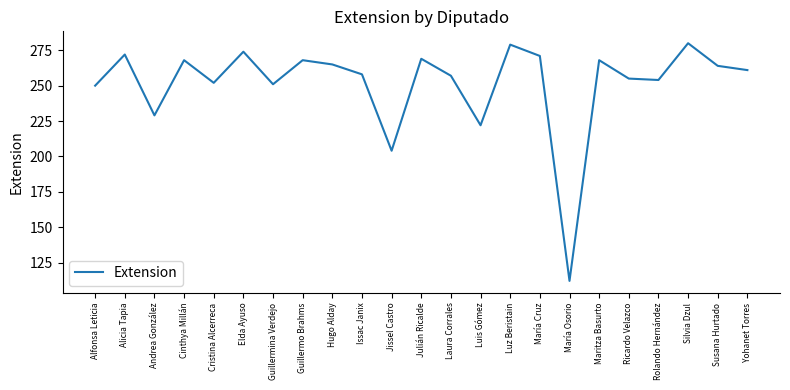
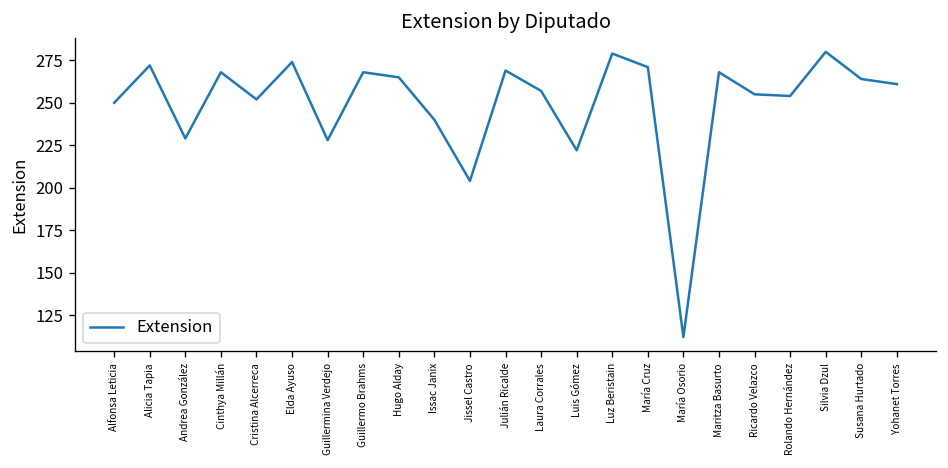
  {
    "Alfonsa Leticia": 250,
    "Alicia Tapia": 272,
    "Andrea González": 229,
    "Cinthya Millán": 268,
    "Cristina Alcerreca": 252,
    "Elda Ayuso": 274,
-   "Guillermina Verdejo": 251,
+   "Guillermina Verdejo": 228,
    "Guillermo Brahms": 268,
    "Hugo Alday": 265,
-   "Issac Janix": 258,
+   "Issac Janix": 240,
    "Jissel Castro": 204,
    "Julián Ricalde": 269,
    "Laura Corrales": 257,
    "Luis Gómez": 222,
    "Luz Beristain": 279,
    "María Cruz": 271,
    "María Osorio": 112,
    "Maritza Basurto": 268,
    "Ricardo Velazco": 255,
    "Rolando Hernández": 254,
    "Silvia Dzul": 280,
    "Susana Hurtado": 264,
    "Yohanet Torres": 261
  }
